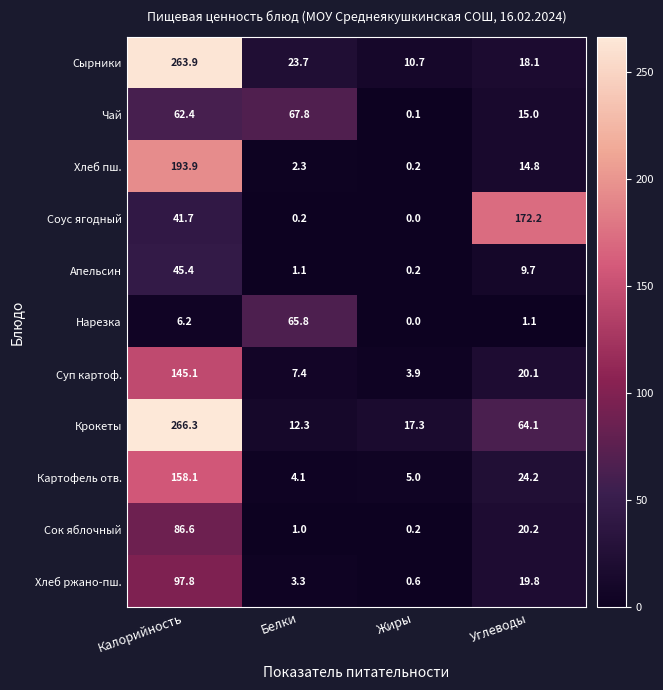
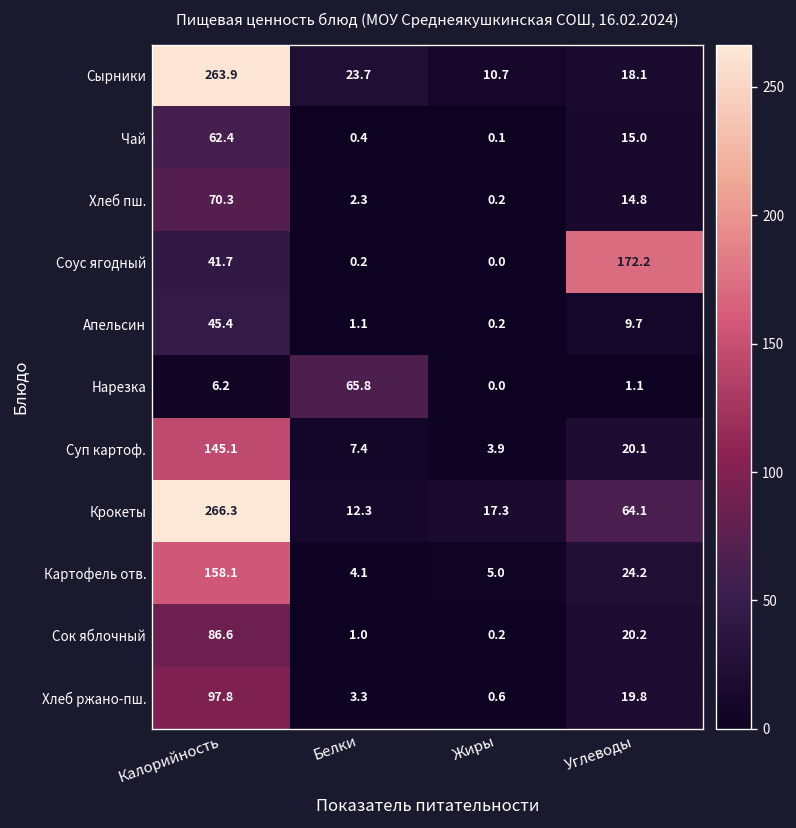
  {
    "Сырники": {
      "Калорийность": 263.9,
      "Белки": 23.7,
      "Жиры": 10.7,
      "Углеводы": 18.1
    },
    "Чай": {
      "Калорийность": 62.4,
-     "Белки": 67.8,
+     "Белки": 0.4,
      "Жиры": 0.1,
      "Углеводы": 15.0
    },
    "Хлеб пш.": {
-     "Калорийность": 193.9,
+     "Калорийность": 70.3,
      "Белки": 2.3,
      "Жиры": 0.2,
      "Углеводы": 14.8
    },
    "Соус ягодный": {
      "Калорийность": 41.7,
      "Белки": 0.2,
      "Жиры": 0.0,
      "Углеводы": 172.2
    },
    "Апельсин": {
      "Калорийность": 45.4,
      "Белки": 1.1,
      "Жиры": 0.2,
      "Углеводы": 9.7
    },
    "Нарезка": {
      "Калорийность": 6.2,
      "Белки": 65.8,
      "Жиры": 0.0,
      "Углеводы": 1.1
    },
    "Суп картоф.": {
      "Калорийность": 145.1,
      "Белки": 7.4,
      "Жиры": 3.9,
      "Углеводы": 20.1
    },
    "Крокеты": {
      "Калорийность": 266.3,
      "Белки": 12.3,
      "Жиры": 17.3,
      "Углеводы": 64.1
    },
    "Картофель отв.": {
      "Калорийность": 158.1,
      "Белки": 4.1,
      "Жиры": 5.0,
      "Углеводы": 24.2
    },
    "Сок яблочный": {
      "Калорийность": 86.6,
      "Белки": 1.0,
      "Жиры": 0.2,
      "Углеводы": 20.2
    },
    "Хлеб ржано-пш.": {
      "Калорийность": 97.8,
      "Белки": 3.3,
      "Жиры": 0.6,
      "Углеводы": 19.8
    }
  }
